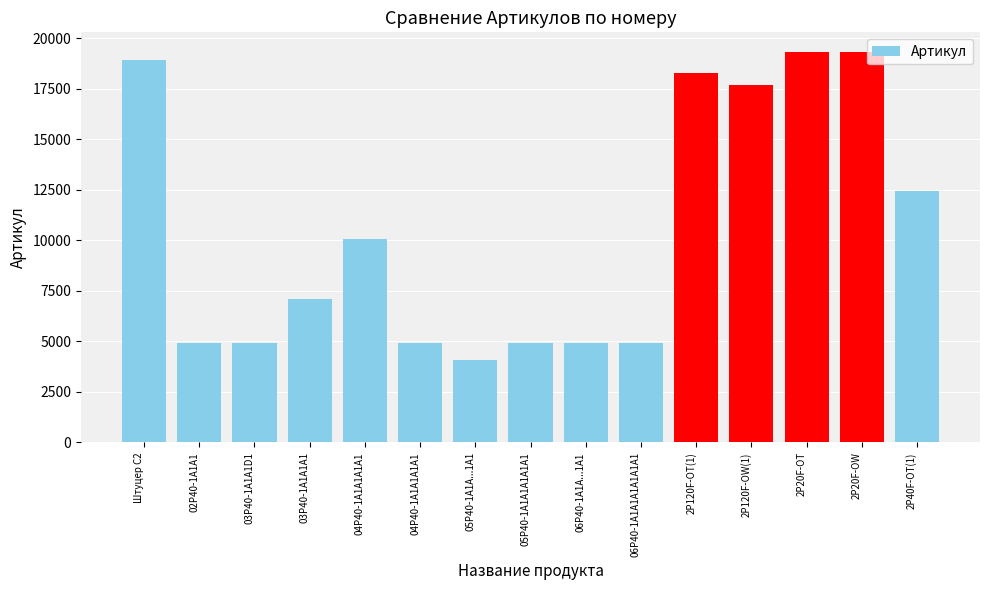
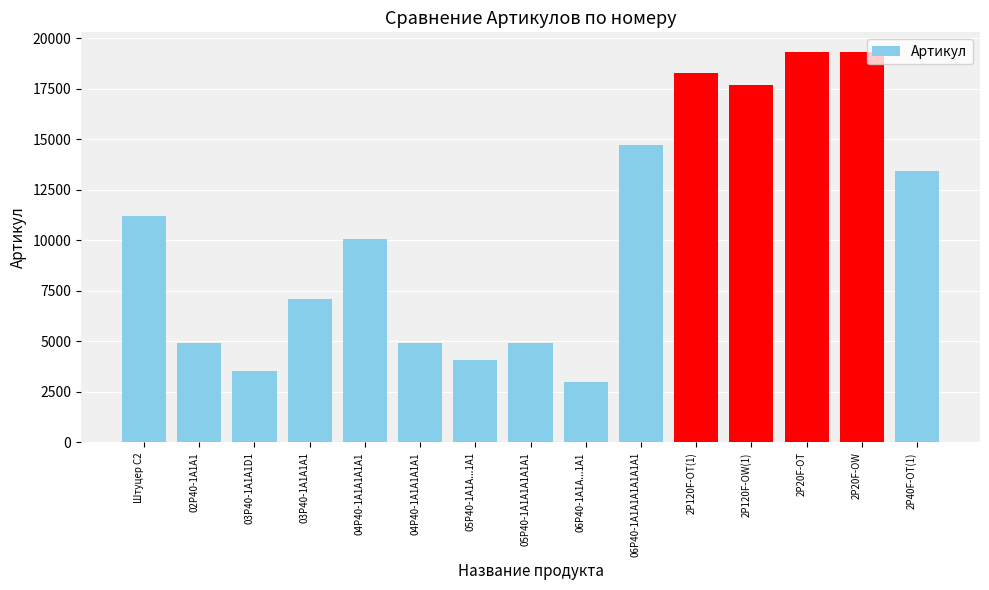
  {
-   "Штуцер С2": 18900,
+   "Штуцер С2": 11200,
    "02Р40-1А1А1": 4900,
-   "03Р40-1А1А1D1": 4900,
+   "03Р40-1А1А1D1": 3500,
    "03Р40-1А1А1А1": 7100,
    "04Р40-1А1А1A1A1": 10100,
    "04Р40-1А1А1А1А1": 4900,
    "05Р40-1А1А...1А1": 4100,
    "05Р40-1А1А1А1А1А1": 4900,
-   "06Р40-1А1А...1А1": 4900,
-   "06Р40-1А1А1А1А1А1А1": 4900,
+   "06Р40-1А1А...1А1": 3000,
+   "06Р40-1А1А1А1А1А1А1": 14700,
    "2P120F-OT(1)": 18300,
    "2P120F-OW(1)": 17700,
    "2P20F-OT": 19300,
    "2P20F-OW": 19300,
-   "2P40F-OT(1)": 12400
+   "2P40F-OT(1)": 13400
  }
